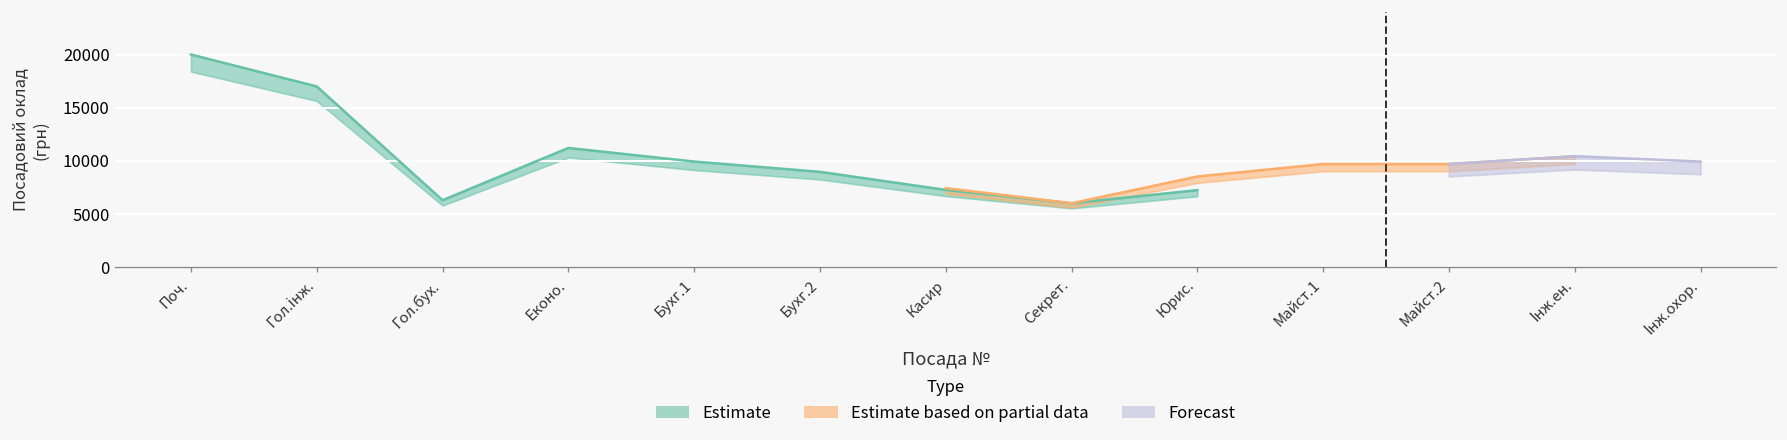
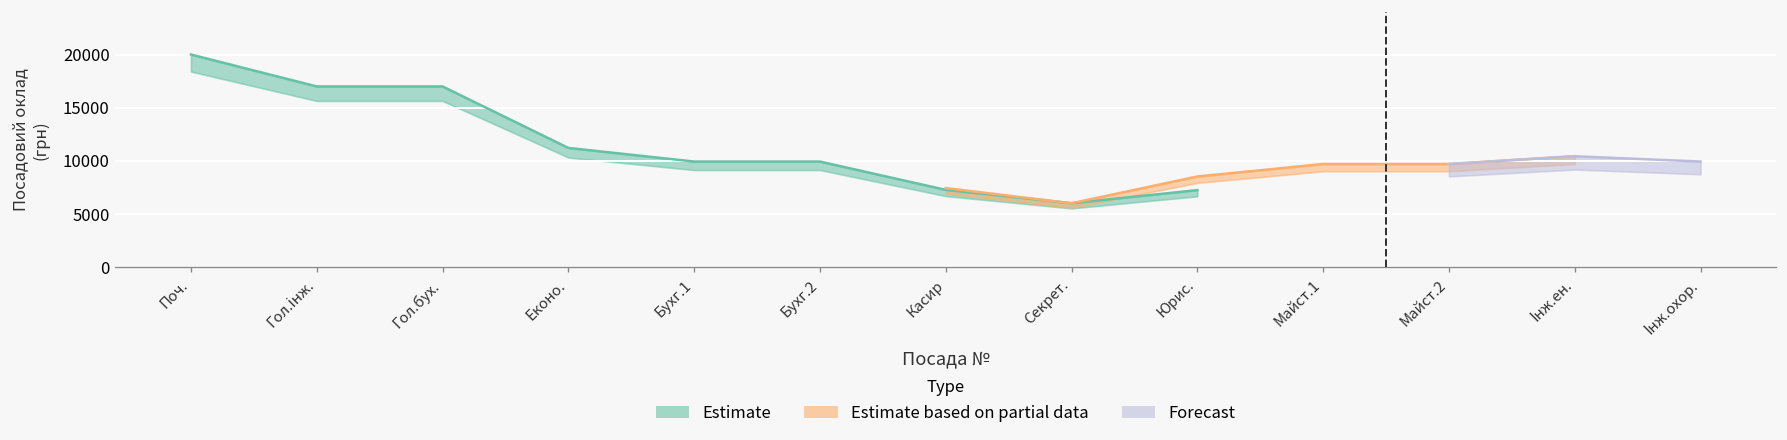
  {
    "Estimate": {
      "Поч.": 20000,
      "Гол.інж.": 17000,
-     "Гол.бух.": 6000,
+     "Гол.бух.": 17000,
      "Еконо.": 11000,
      "Бухг.1": 10000,
-     "Бухг.2": 9000,
+     "Бухг.2": 10000,
      "Юрис.": 7000
    },
    "Estimate based on partial data": {
      "Юрис.": 9000,
      "Майст.1": 10000
    },
    "Forecast": {
      "Інж.охор.": 10000
    }
  }
